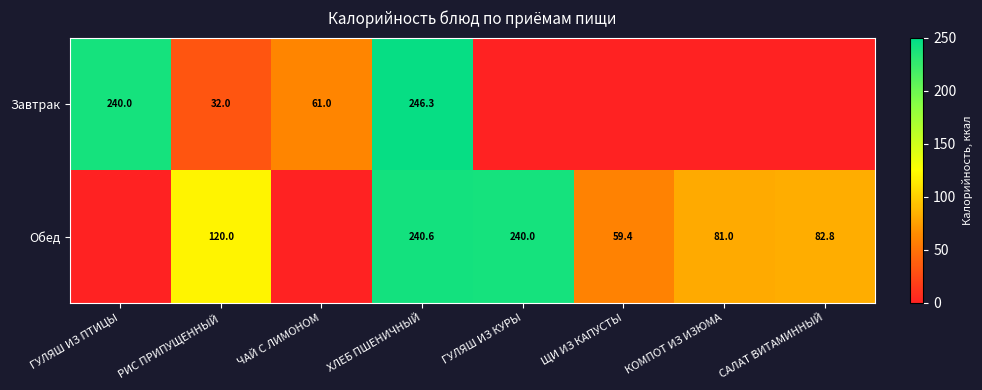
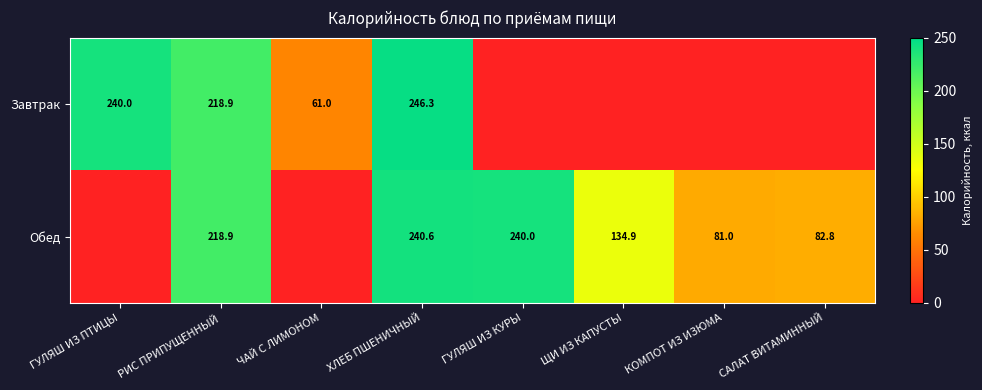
  {
    "Завтрак": {
      "ГУЛЯШ ИЗ ПТИЦЫ": 240.0,
-     "РИС ПРИПУЩЕННЫЙ": 32.0,
+     "РИС ПРИПУЩЕННЫЙ": 218.9,
      "ЧАЙ С ЛИМОНОМ": 61.0,
      "ХЛЕБ ПШЕНИЧНЫЙ": 246.3
    },
    "Обед": {
-     "РИС ПРИПУЩЕННЫЙ": 120.0,
+     "РИС ПРИПУЩЕННЫЙ": 218.9,
      "ХЛЕБ ПШЕНИЧНЫЙ": 240.6,
      "ГУЛЯШ ИЗ КУРЫ": 240.0,
-     "ЩИ ИЗ КАПУСТЫ": 59.4,
+     "ЩИ ИЗ КАПУСТЫ": 134.9,
      "КОМПОТ ИЗ ИЗЮМА": 81.0,
      "САЛАТ ВИТАМИННЫЙ": 82.8
    }
  }
